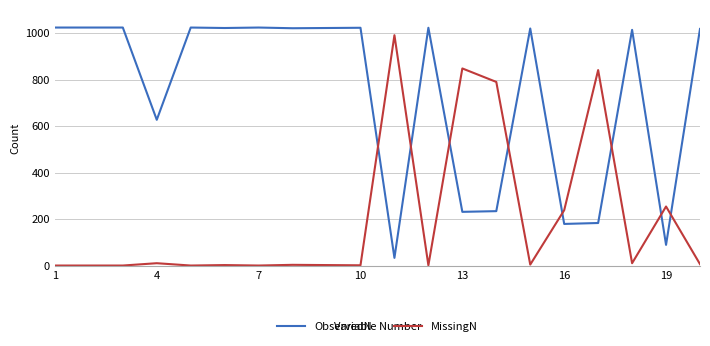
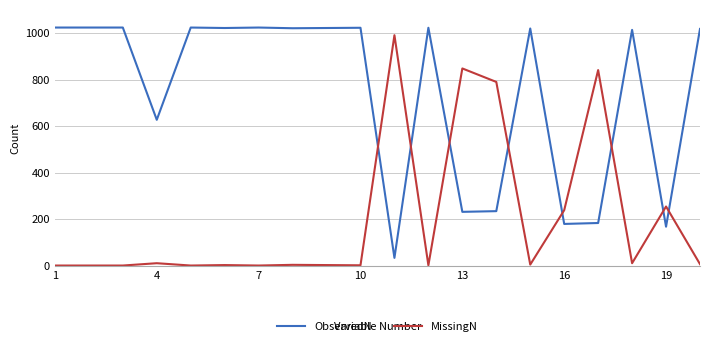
  {
    "ObservedN": {
      "1": 1020,
      "4": 630,
      "7": 1020,
      "10": 1020,
      "13": 230,
      "16": 180,
-     "19": 90
+     "19": 170
    },
    "MissingN": {
      "1": 0,
      "4": 10,
      "7": 0,
      "10": 0,
      "13": 850,
      "16": 240,
      "19": 250
    }
  }
